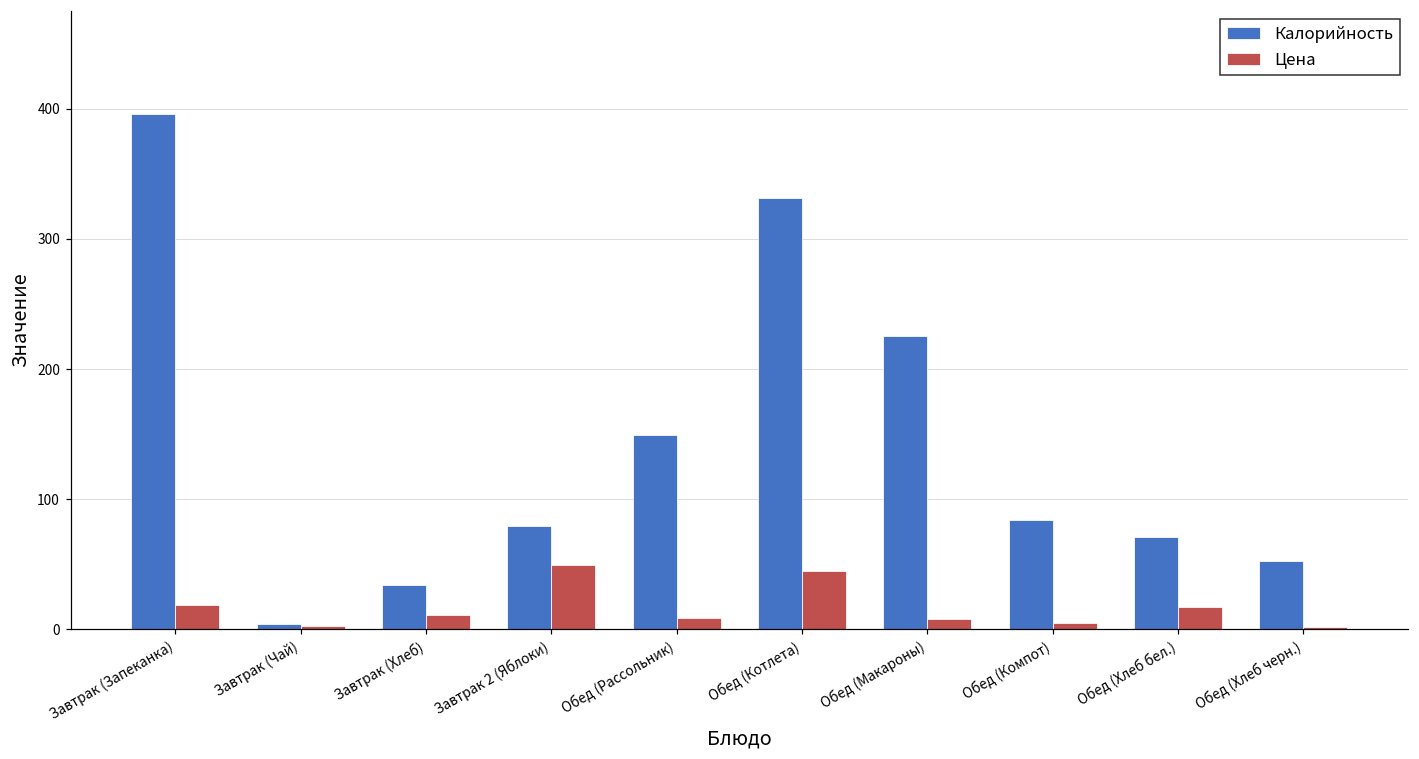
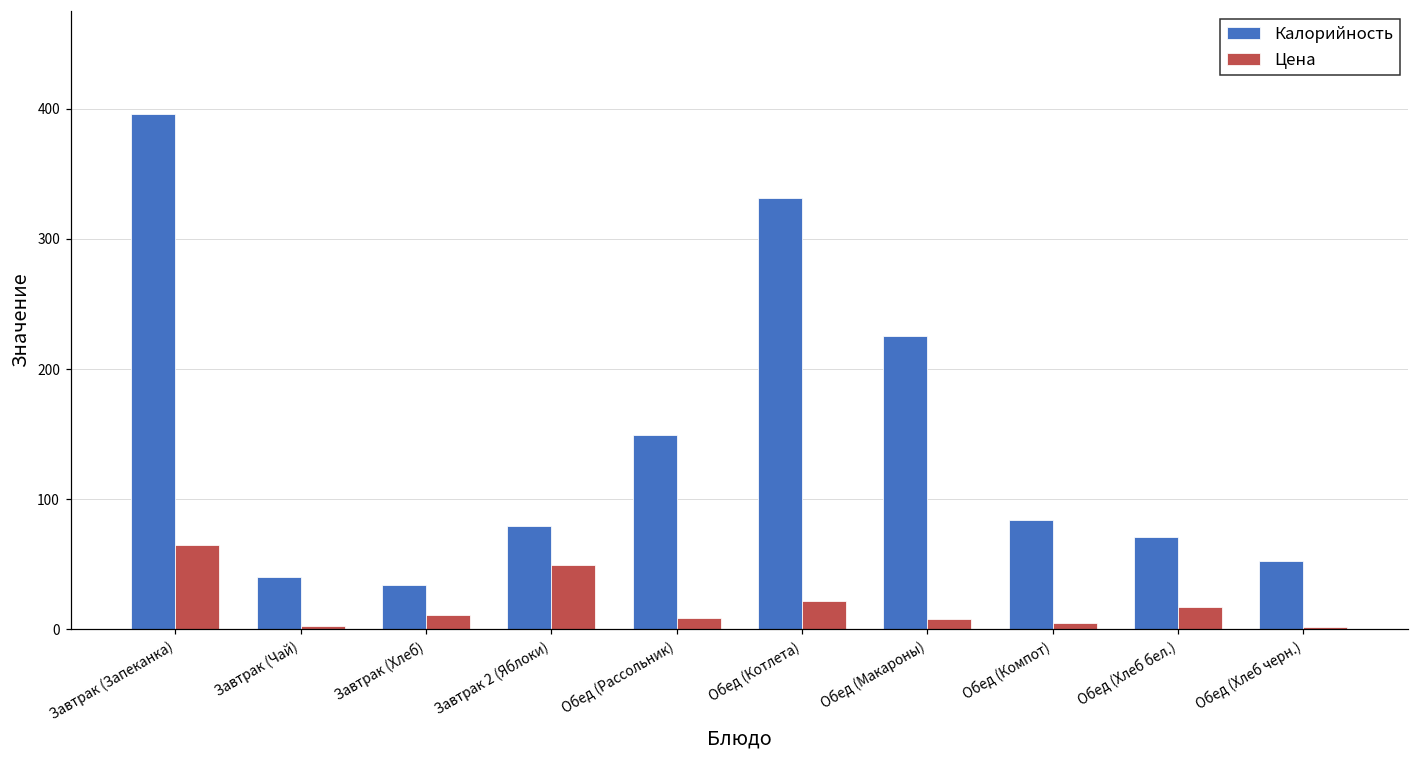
  {
    "Калорийность": {
      "Завтрак (Запеканка)": 396,
-     "Завтрак (Чай)": 4,
+     "Завтрак (Чай)": 40,
      "Завтрак (Хлеб)": 34,
      "Завтрак 2 (Яблоки)": 79,
      "Обед (Рассольник)": 149,
      "Обед (Котлета)": 331,
      "Обед (Макароны)": 226,
      "Обед (Компот)": 84,
      "Обед (Хлеб бел.)": 71,
      "Обед (Хлеб черн.)": 52
    },
    "Цена": {
-     "Завтрак (Запеканка)": 19,
+     "Завтрак (Запеканка)": 64,
      "Завтрак (Чай)": 3,
      "Завтрак (Хлеб)": 11,
      "Завтрак 2 (Яблоки)": 49,
      "Обед (Рассольник)": 8,
-     "Обед (Котлета)": 45,
+     "Обед (Котлета)": 22,
      "Обед (Макароны)": 8,
      "Обед (Компот)": 4,
      "Обед (Хлеб бел.)": 17
    }
  }
